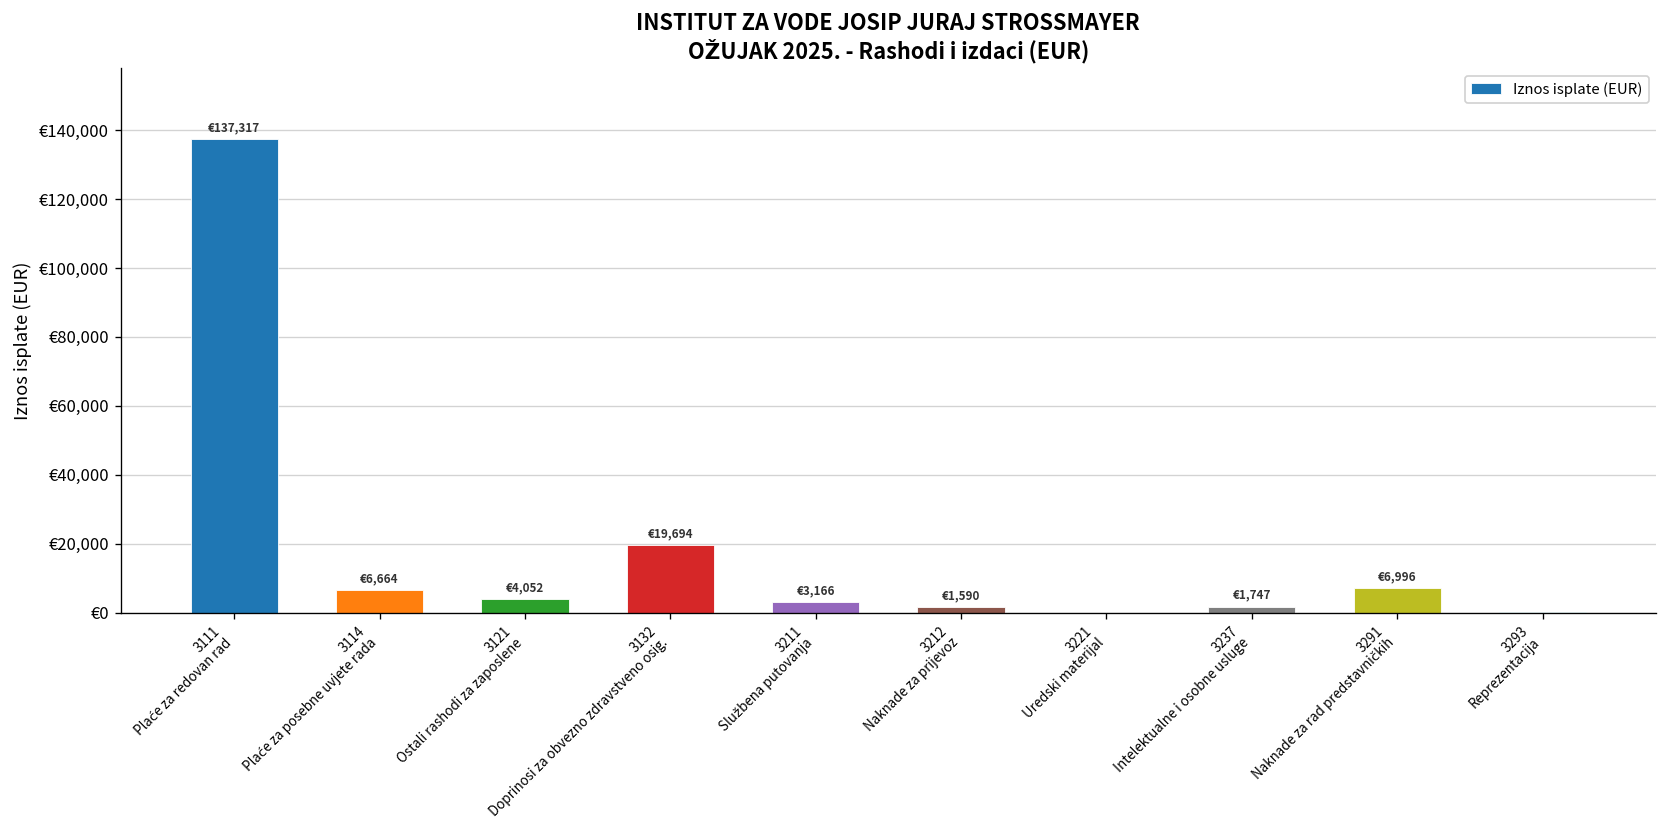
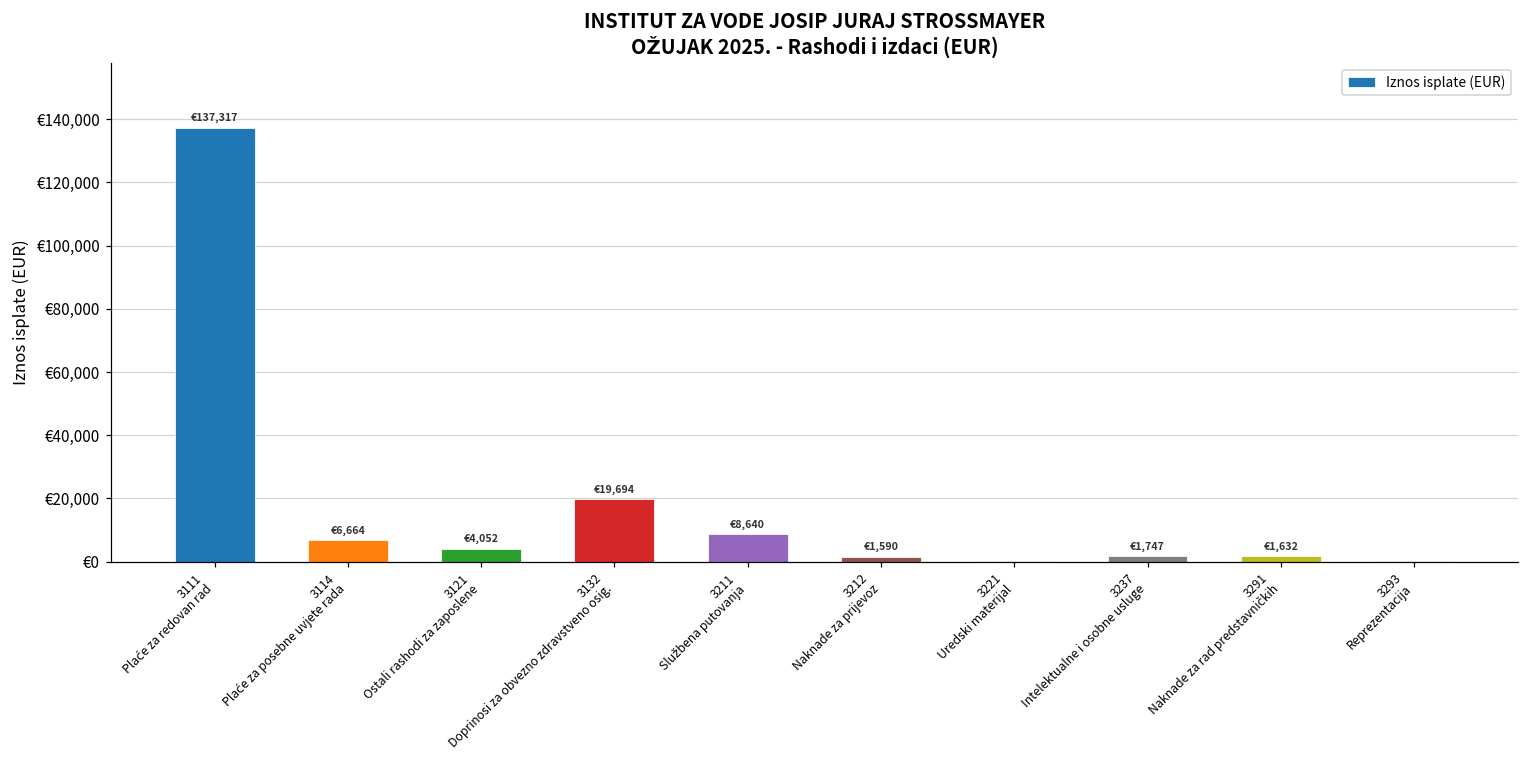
  {
    "3111 Plaće za redovan rad": "€137,317",
    "3114 Plaće za posebne uvjete rada": "€6,664",
    "3121 Ostali rashodi za zaposlene": "€4,052",
    "3132 Doprinosi za obvezno zdravstveno osig.": "€19,694",
-   "3211 Službena putovanja": "€3,166",
+   "3211 Službena putovanja": "€8,640",
    "3212 Naknade za prijevoz": "€1,590",
    "3237 Intelektualne i osobne usluge": "€1,747",
-   "3291 Naknade za rad predstavničkih": "€6,996"
+   "3291 Naknade za rad predstavničkih": "€1,632"
  }
